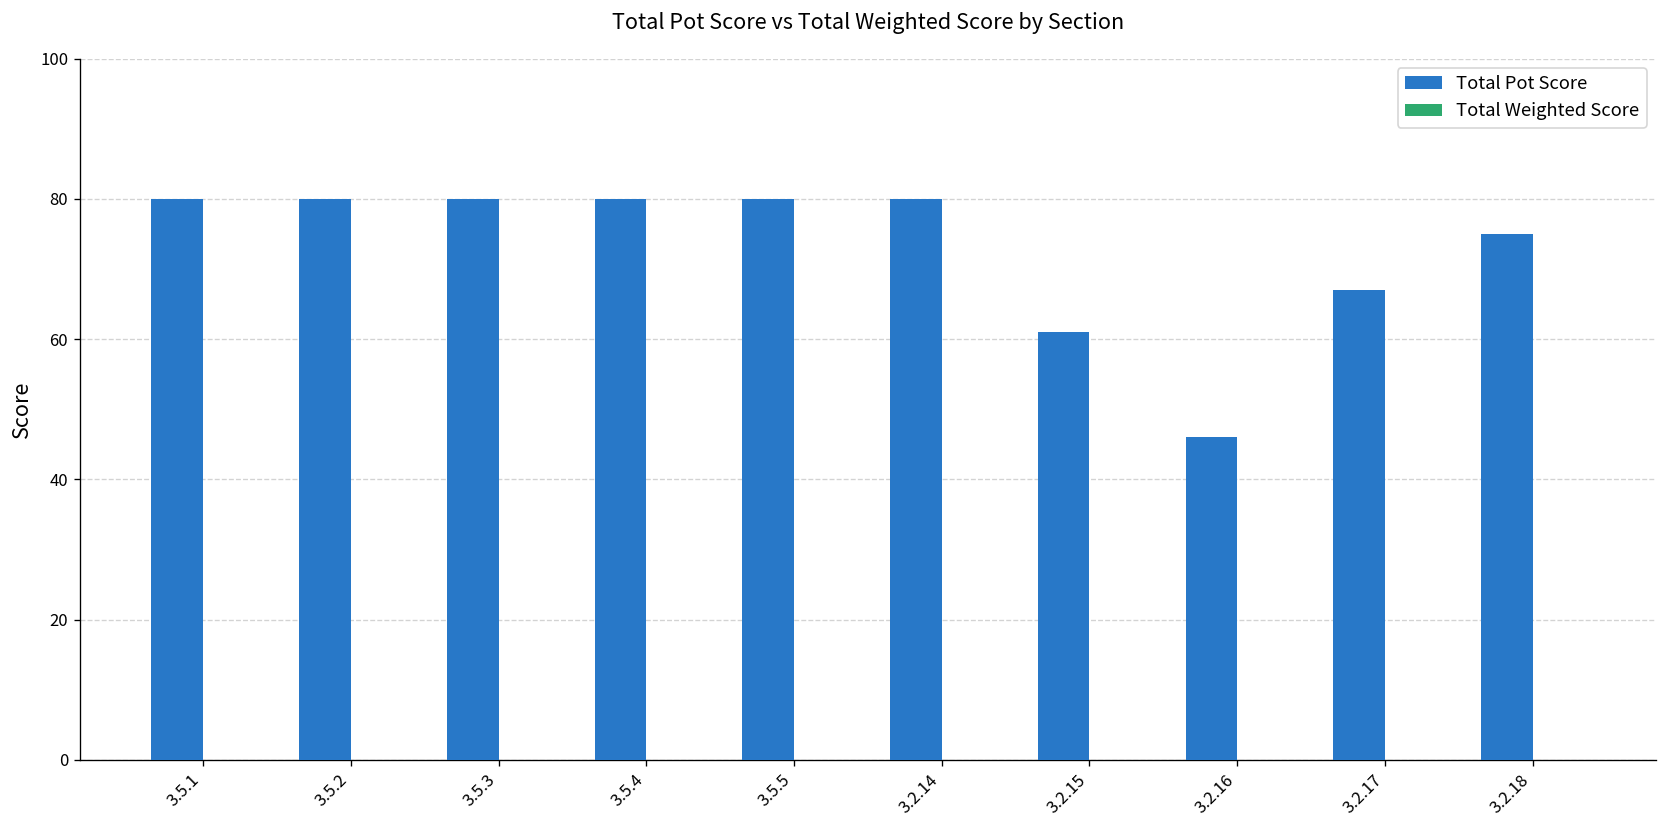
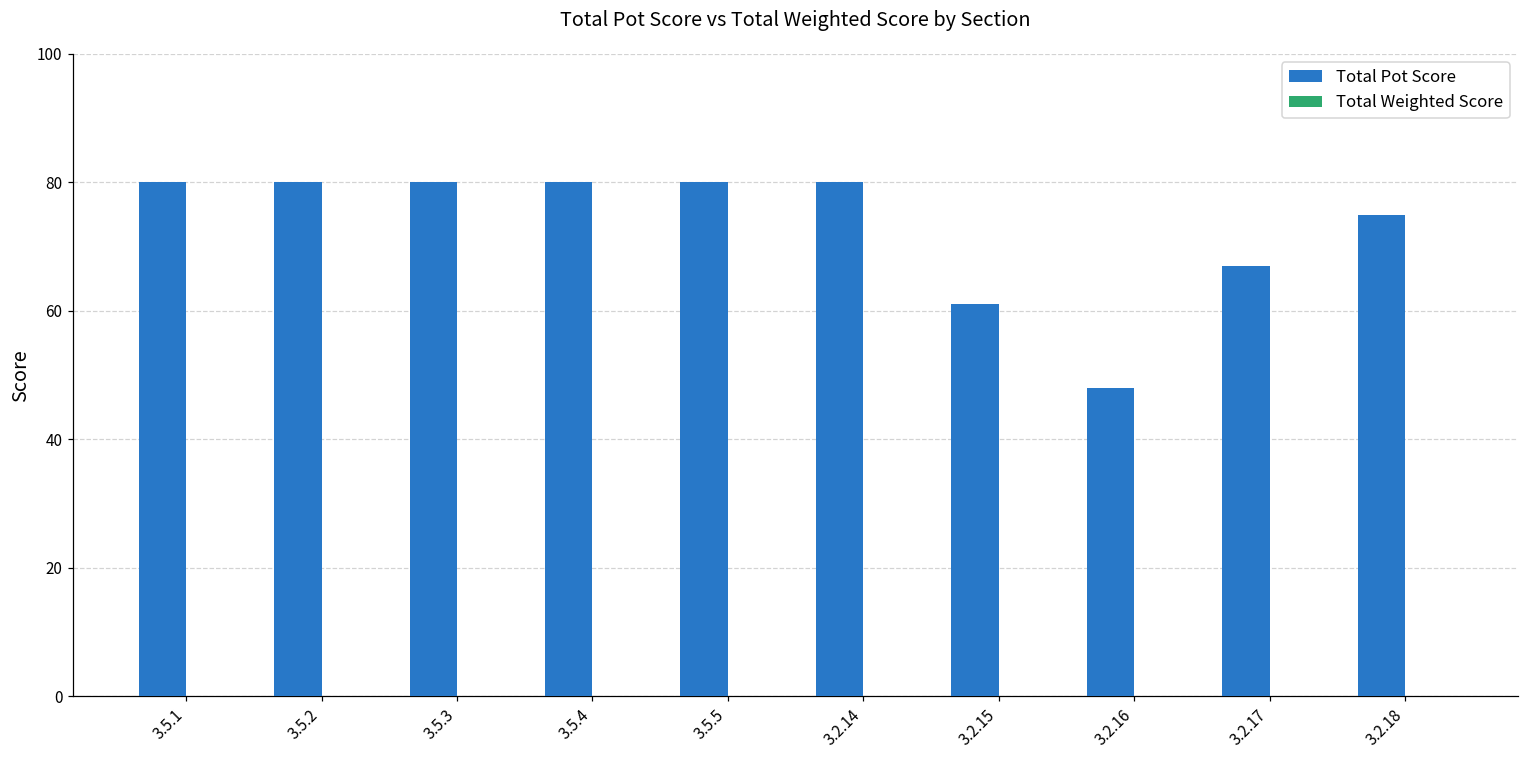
  {
    "Total Pot Score": {
      "3.5.1": 80,
      "3.5.2": 80,
      "3.5.3": 80,
      "3.5.4": 80,
      "3.5.5": 80,
      "3.2.14": 80,
      "3.2.15": 61,
-     "3.2.16": 46,
+     "3.2.16": 48,
      "3.2.17": 67,
      "3.2.18": 75
    },
    "Total Weighted Score": {
      "3.5.1": 0,
      "3.5.2": 0,
      "3.5.3": 0,
      "3.5.4": 0,
      "3.5.5": 0,
      "3.2.14": 0,
      "3.2.15": 0,
      "3.2.16": 0,
      "3.2.17": 0,
      "3.2.18": 0
    }
  }
